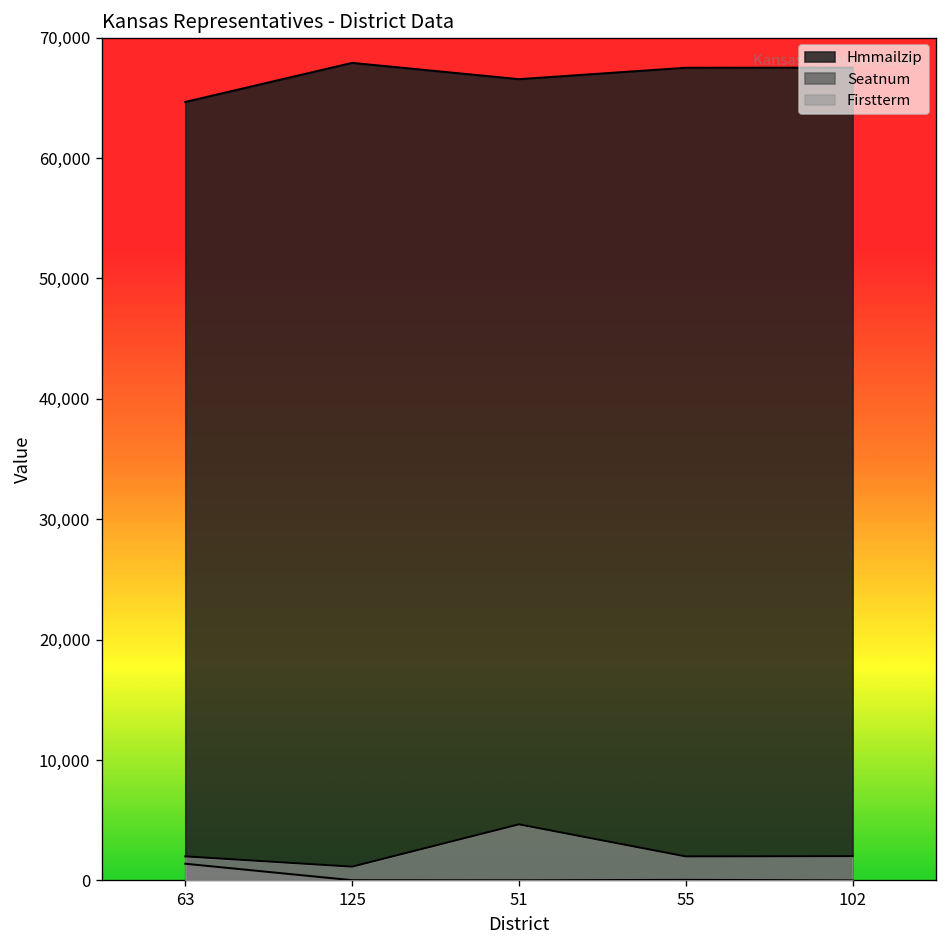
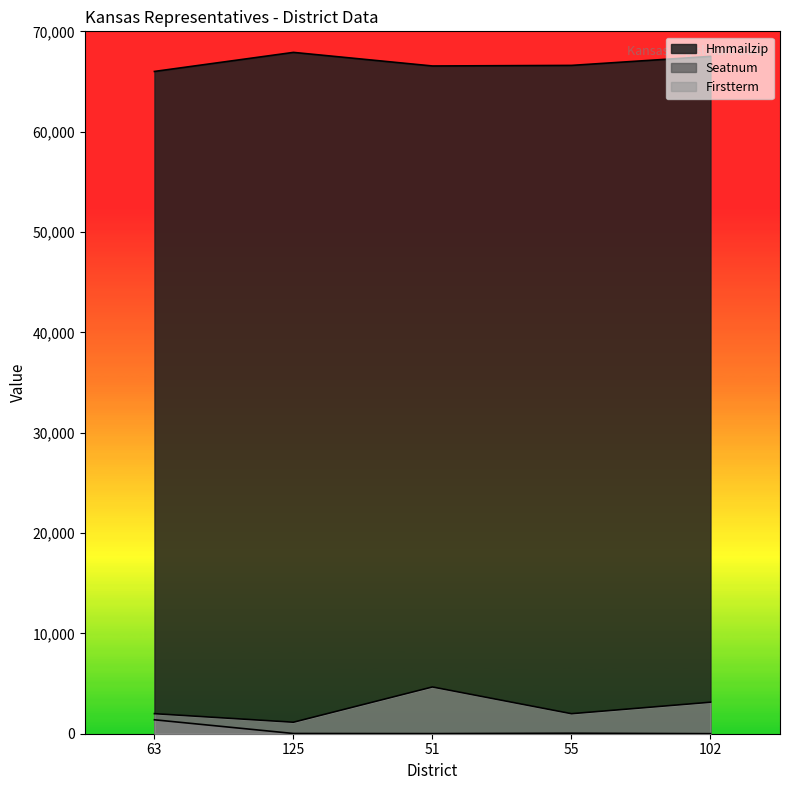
  {
    "Hmmailzip": {
-     "63": "64,700",
+     "63": "66,000",
      "125": "67,900",
      "51": "66,500",
-     "55": "67,500"
+     "55": "66,600"
    },
    "Seatnum": {
      "63": "1,400",
      "125": "0",
      "51": "0",
      "55": "100",
      "102": "0"
    },
    "Firstterm": {
      "63": "2,000",
      "125": "1,100",
      "51": "4,700",
      "55": "2,000",
-     "102": "2,000"
+     "102": "3,100"
    }
  }
